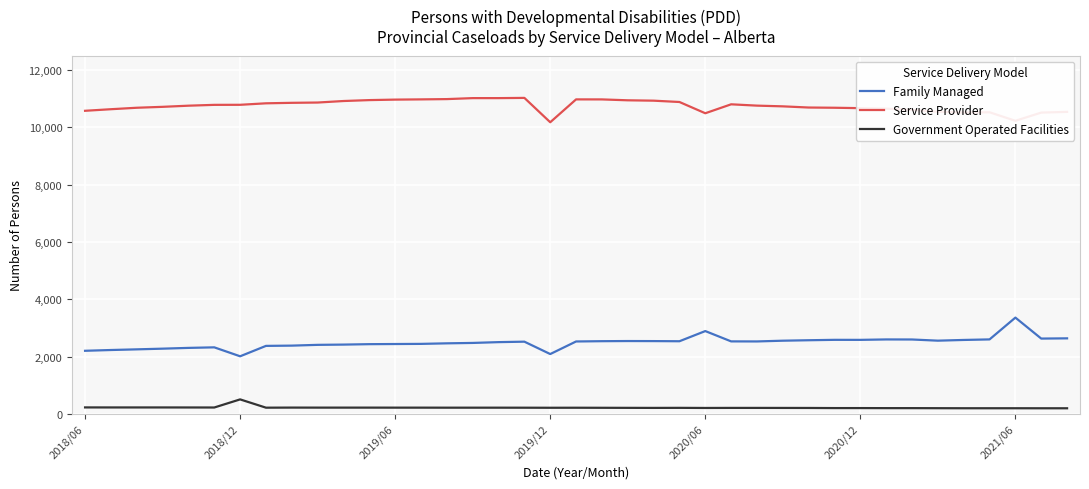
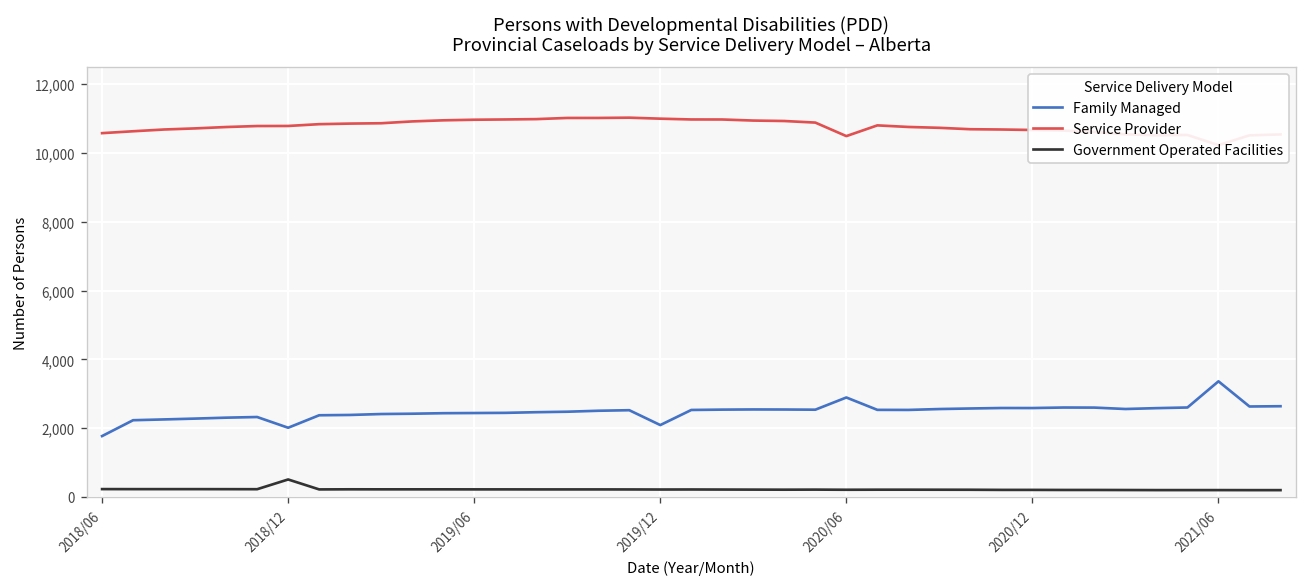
  {
    "Family Managed": {
-     "2018/06": "2,200",
+     "2018/06": "1,800",
      "2018/12": "2,000",
      "2019/06": "2,400",
      "2019/12": "2,100",
      "2020/06": "2,900",
      "2020/12": "2,600",
      "2021/06": "3,400"
    },
    "Service Provider": {
      "2018/06": "10,600",
      "2018/12": "10,800",
      "2019/06": "11,000",
-     "2019/12": "10,200",
+     "2019/12": "11,000",
      "2020/06": "10,500"
    },
    "Government Operated Facilities": {
      "2018/06": "200",
      "2018/12": "500",
      "2019/06": "200",
      "2019/12": "200",
      "2020/06": "200",
      "2020/12": "200",
      "2021/06": "200"
    }
  }
